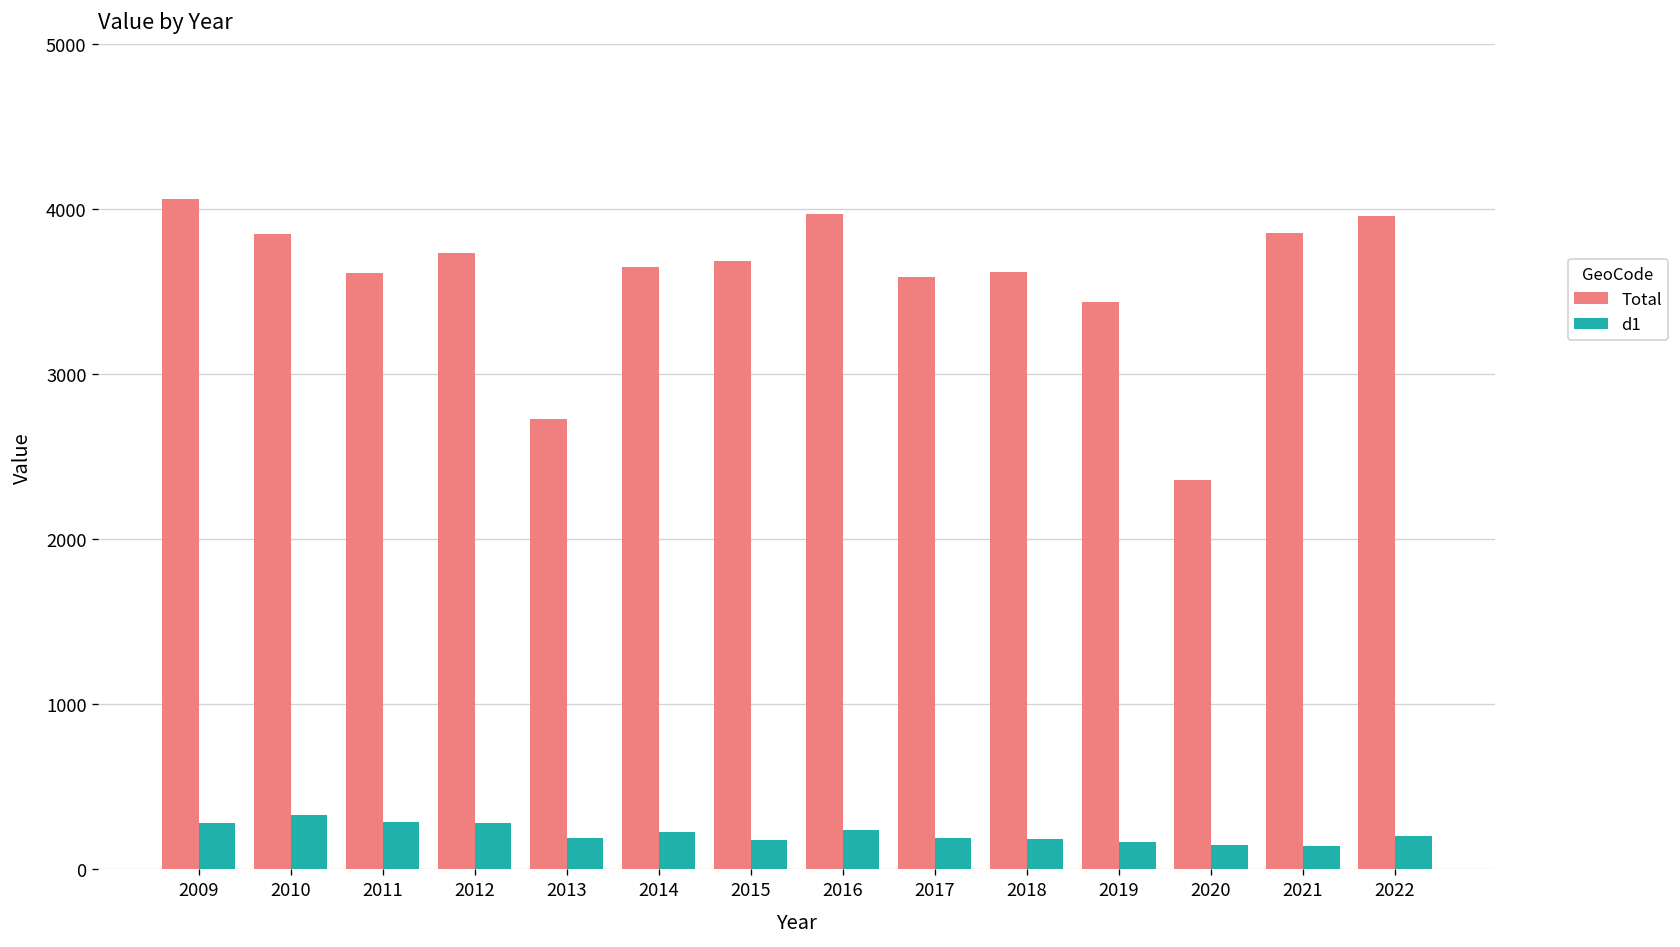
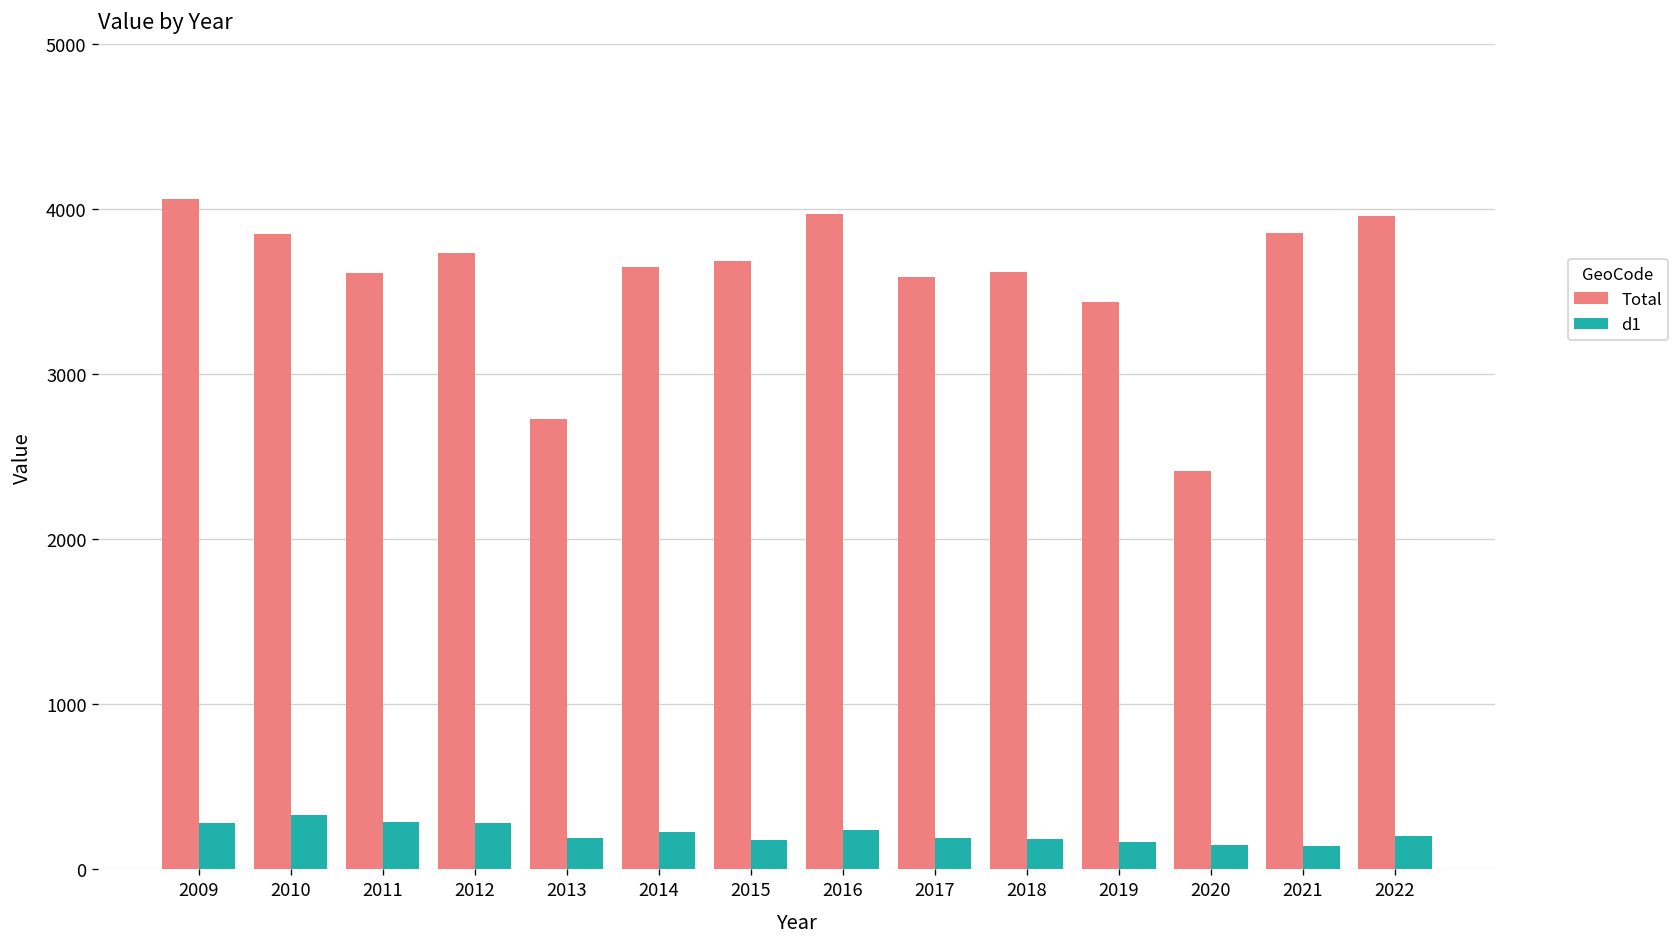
  {
    "Total": {
      "2009": 4070,
      "2010": 3850,
      "2011": 3620,
      "2012": 3740,
      "2013": 2730,
      "2014": 3650,
      "2015": 3690,
      "2016": 3980,
      "2017": 3590,
      "2018": 3620,
      "2019": 3440,
-     "2020": 2360,
+     "2020": 2420,
      "2021": 3860,
      "2022": 3960
    },
    "d1": {
      "2009": 280,
      "2010": 330,
      "2011": 290,
      "2012": 280,
      "2013": 190,
      "2014": 220,
      "2015": 180,
      "2016": 240,
      "2017": 190,
      "2018": 180,
      "2019": 160,
      "2020": 150,
      "2021": 140,
      "2022": 200
    }
  }
